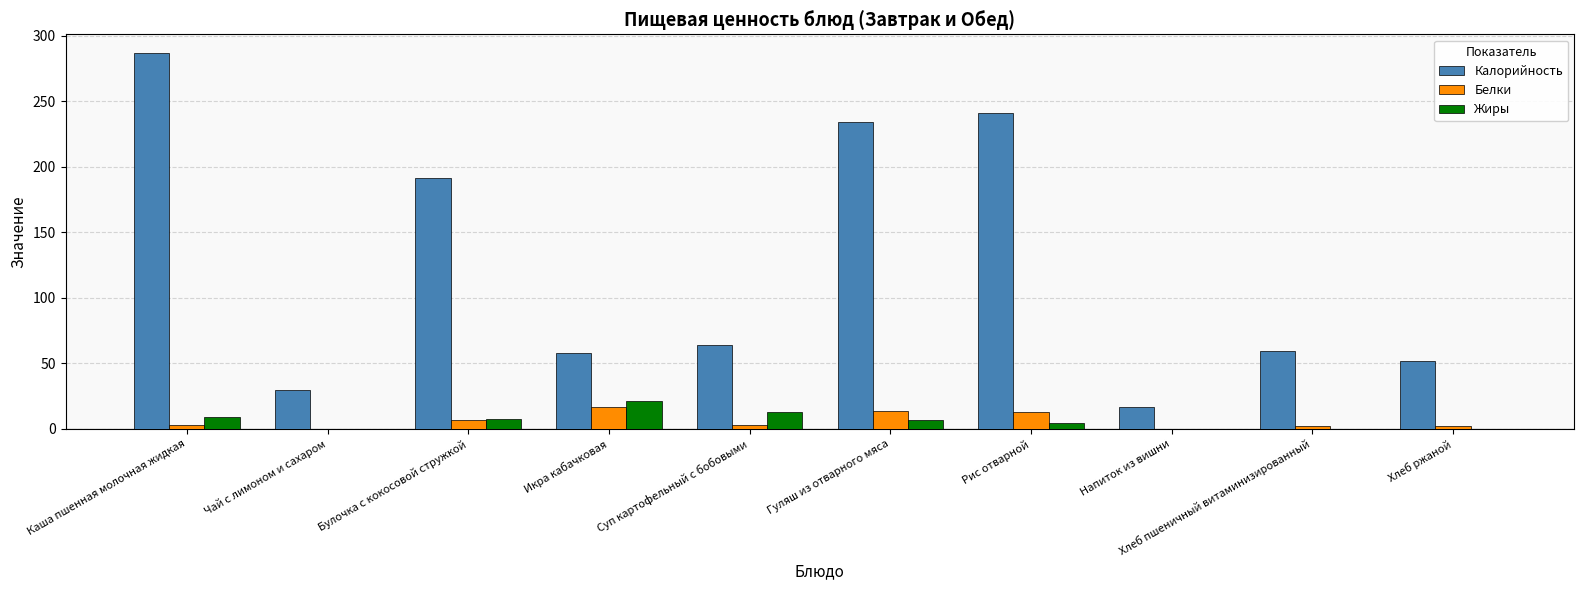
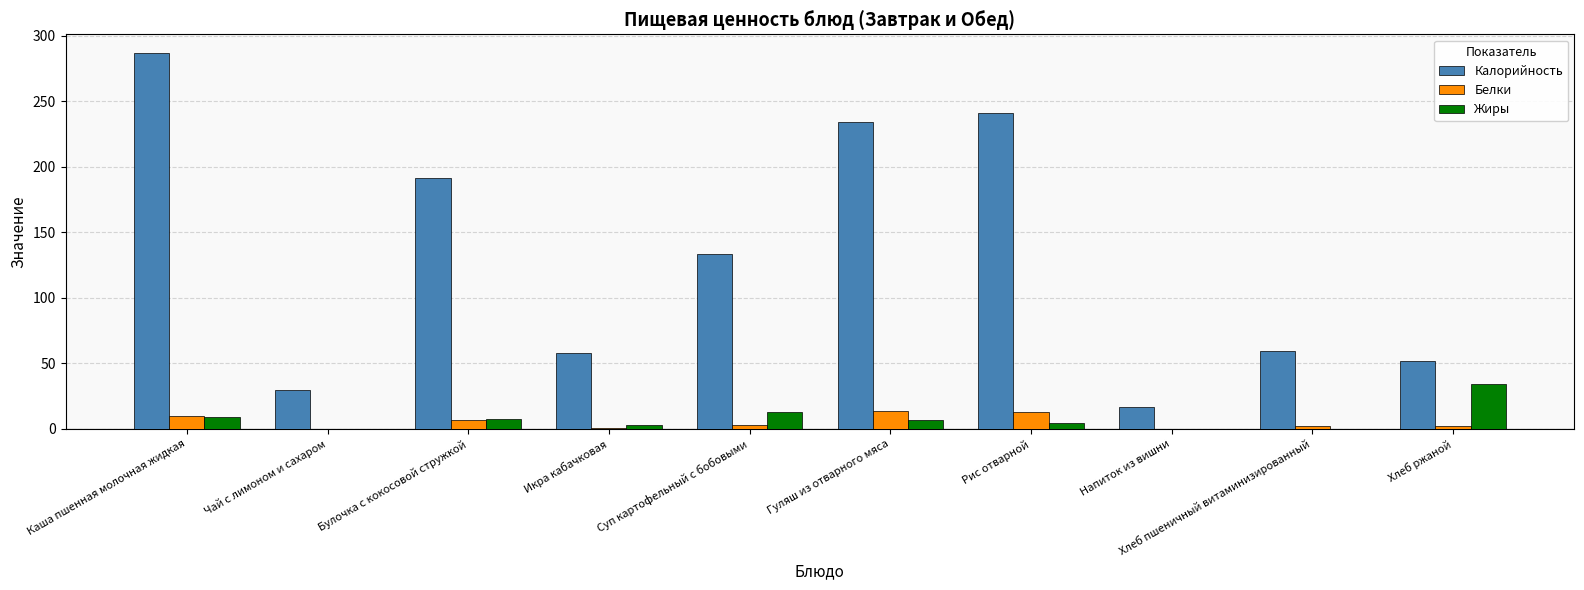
  {
    "Калорийность": {
      "Каша пшенная молочная жидкая": 287,
      "Чай с лимоном и сахаром": 30,
      "Булочка с кокосовой стружкой": 191,
      "Икра кабачковая": 58,
-     "Суп картофельный с бобовыми": 64,
+     "Суп картофельный с бобовыми": 133,
      "Гуляш из отварного мяса": 234,
      "Рис отварной": 241,
      "Напиток из вишни": 16,
      "Хлеб пшеничный витаминизированный": 60,
      "Хлеб ржаной": 52
    },
    "Белки": {
-     "Каша пшенная молочная жидкая": 3,
+     "Каша пшенная молочная жидкая": 10,
      "Булочка с кокосовой стружкой": 7,
-     "Икра кабачковая": 16,
+     "Икра кабачковая": 1,
      "Суп картофельный с бобовыми": 3,
      "Гуляш из отварного мяса": 14,
      "Рис отварной": 13,
      "Хлеб пшеничный витаминизированный": 2,
      "Хлеб ржаной": 2
    },
    "Жиры": {
      "Каша пшенная молочная жидкая": 9,
      "Чай с лимоном и сахаром": 0,
      "Булочка с кокосовой стружкой": 7,
-     "Икра кабачковая": 22,
+     "Икра кабачковая": 3,
      "Суп картофельный с бобовыми": 13,
      "Гуляш из отварного мяса": 7,
      "Рис отварной": 5,
-     "Хлеб ржаной": 0
+     "Хлеб ржаной": 34
    }
  }
